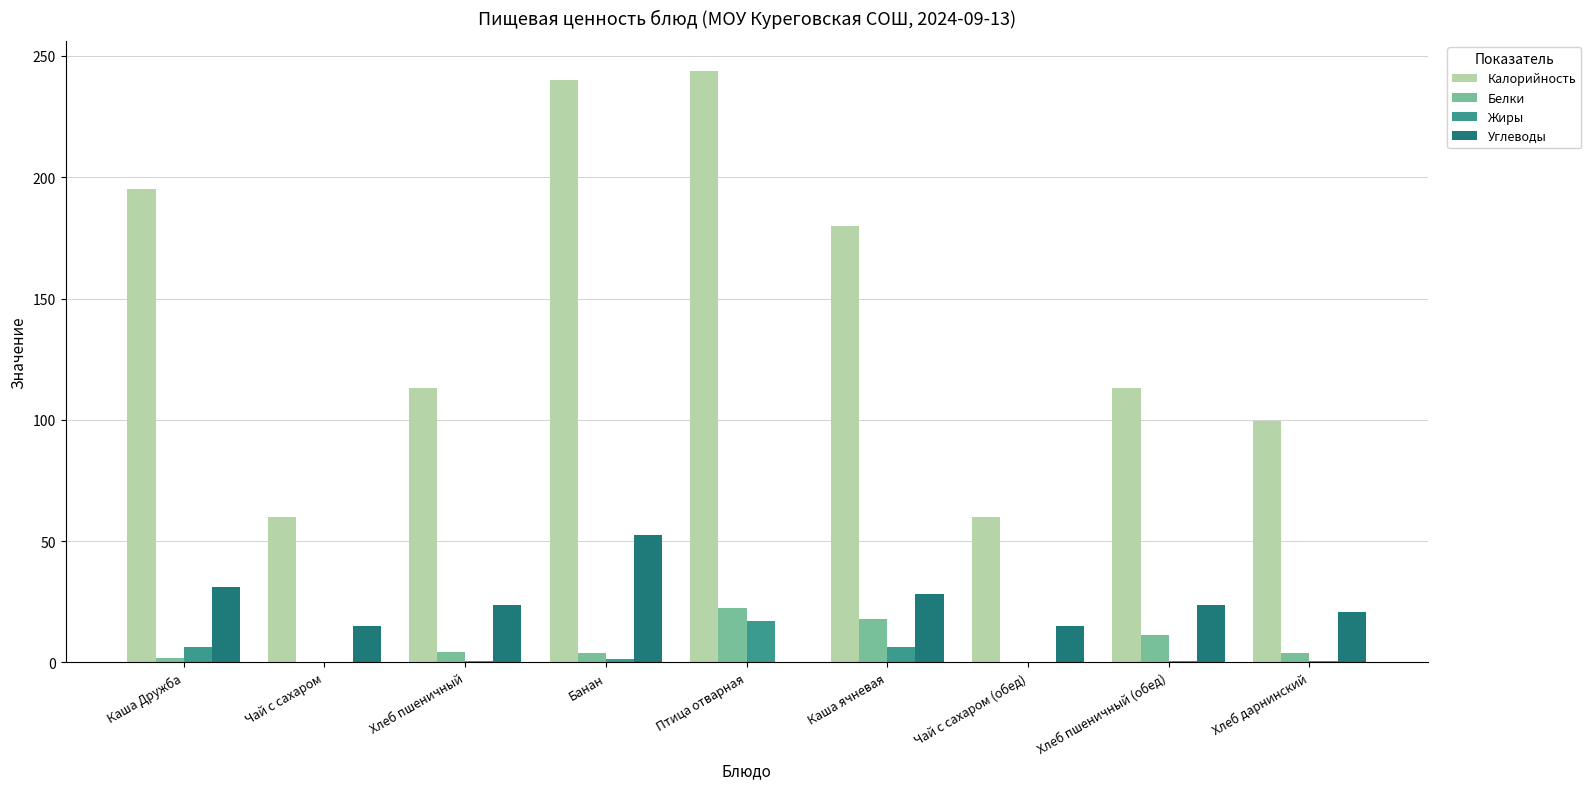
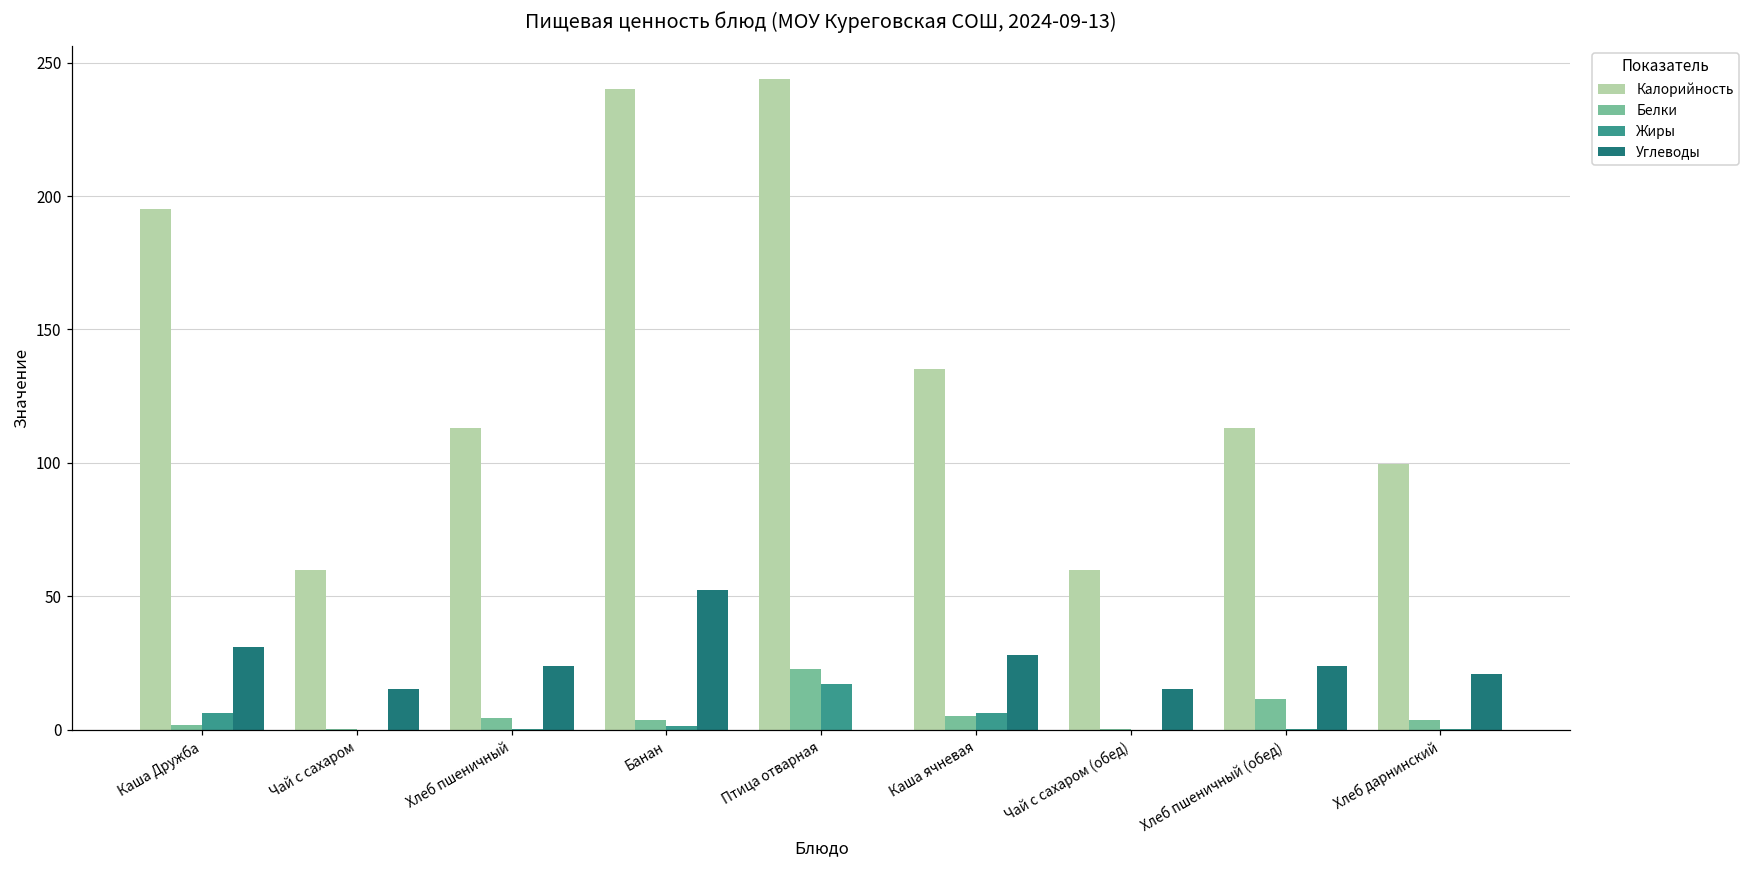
  {
    "Калорийность": {
      "Каша Дружба": 195,
      "Чай с сахаром": 60,
      "Хлеб пшеничный": 113,
      "Банан": 240,
      "Птица отварная": 244,
-     "Каша ячневая": 180,
+     "Каша ячневая": 135,
      "Чай с сахаром (обед)": 60,
      "Хлеб пшеничный (обед)": 113,
      "Хлеб дарнинский": 100
    },
    "Белки": {
      "Каша Дружба": 2,
      "Хлеб пшеничный": 4,
      "Банан": 4,
      "Птица отварная": 23,
-     "Каша ячневая": 18,
+     "Каша ячневая": 5,
      "Хлеб пшеничный (обед)": 11,
      "Хлеб дарнинский": 4
    }
  }
